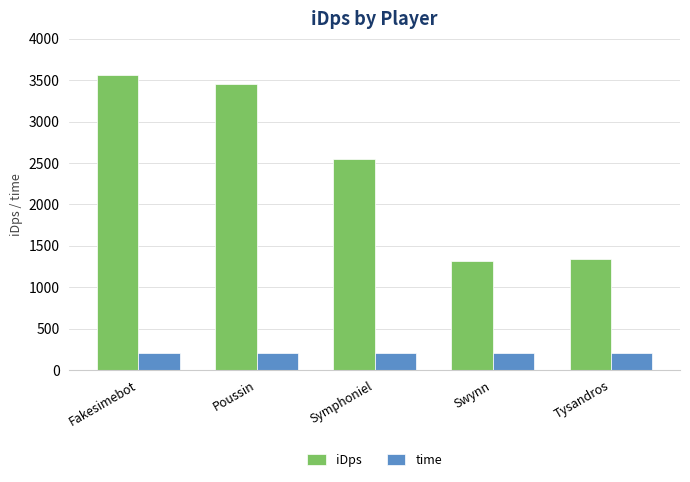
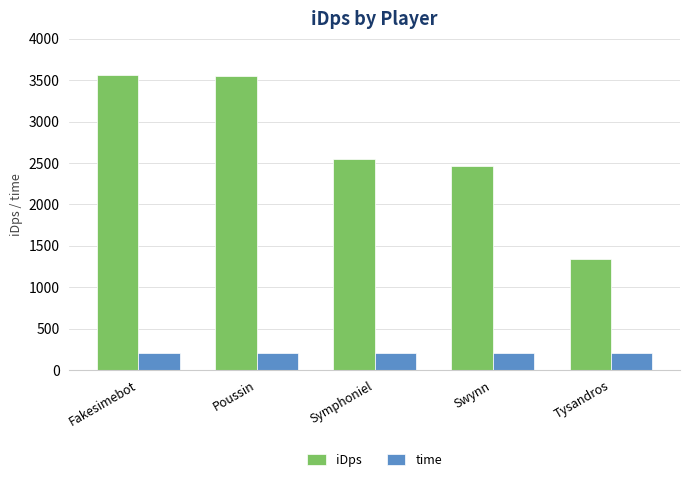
  {
    "iDps": {
      "Fakesimebot": 3600,
-     "Poussin": 3400,
+     "Poussin": 3600,
      "Symphoniel": 2500,
-     "Swynn": 1300,
+     "Swynn": 2500,
      "Tysandros": 1300
    },
    "time": {
      "Fakesimebot": 200,
      "Poussin": 200,
      "Symphoniel": 200,
      "Swynn": 200,
      "Tysandros": 200
    }
  }
